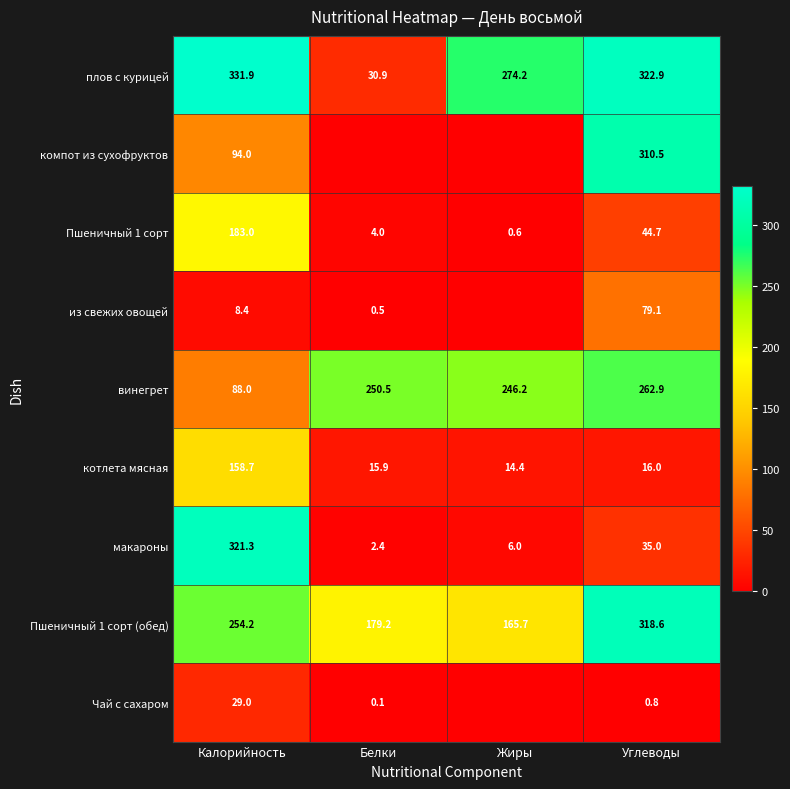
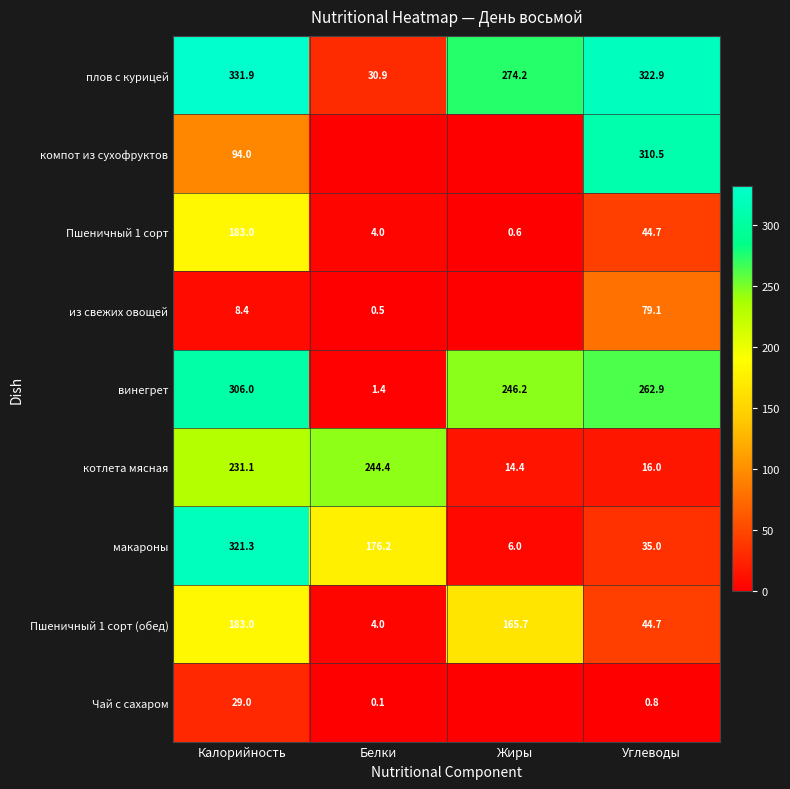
  {
    "плов с курицей": {
      "Калорийность": 331.9,
      "Белки": 30.9,
      "Жиры": 274.2,
      "Углеводы": 322.9
    },
    "компот из сухофруктов": {
      "Калорийность": 94.0,
      "Углеводы": 310.5
    },
    "Пшеничный 1 сорт": {
      "Калорийность": 183.0,
      "Белки": 4.0,
      "Жиры": 0.6,
      "Углеводы": 44.7
    },
    "из свежих овощей": {
      "Калорийность": 8.4,
      "Белки": 0.5,
      "Углеводы": 79.1
    },
    "винегрет": {
-     "Калорийность": 88.0,
-     "Белки": 250.5,
+     "Калорийность": 306.0,
+     "Белки": 1.4,
      "Жиры": 246.2,
      "Углеводы": 262.9
    },
    "котлета мясная": {
-     "Калорийность": 158.7,
-     "Белки": 15.9,
+     "Калорийность": 231.1,
+     "Белки": 244.4,
      "Жиры": 14.4,
      "Углеводы": 16.0
    },
    "макароны": {
      "Калорийность": 321.3,
-     "Белки": 2.4,
+     "Белки": 176.2,
      "Жиры": 6.0,
      "Углеводы": 35.0
    },
    "Пшеничный 1 сорт (обед)": {
-     "Калорийность": 254.2,
-     "Белки": 179.2,
+     "Калорийность": 183.0,
+     "Белки": 4.0,
      "Жиры": 165.7,
-     "Углеводы": 318.6
+     "Углеводы": 44.7
    },
    "Чай с сахаром": {
      "Калорийность": 29.0,
      "Белки": 0.1,
      "Углеводы": 0.8
    }
  }
